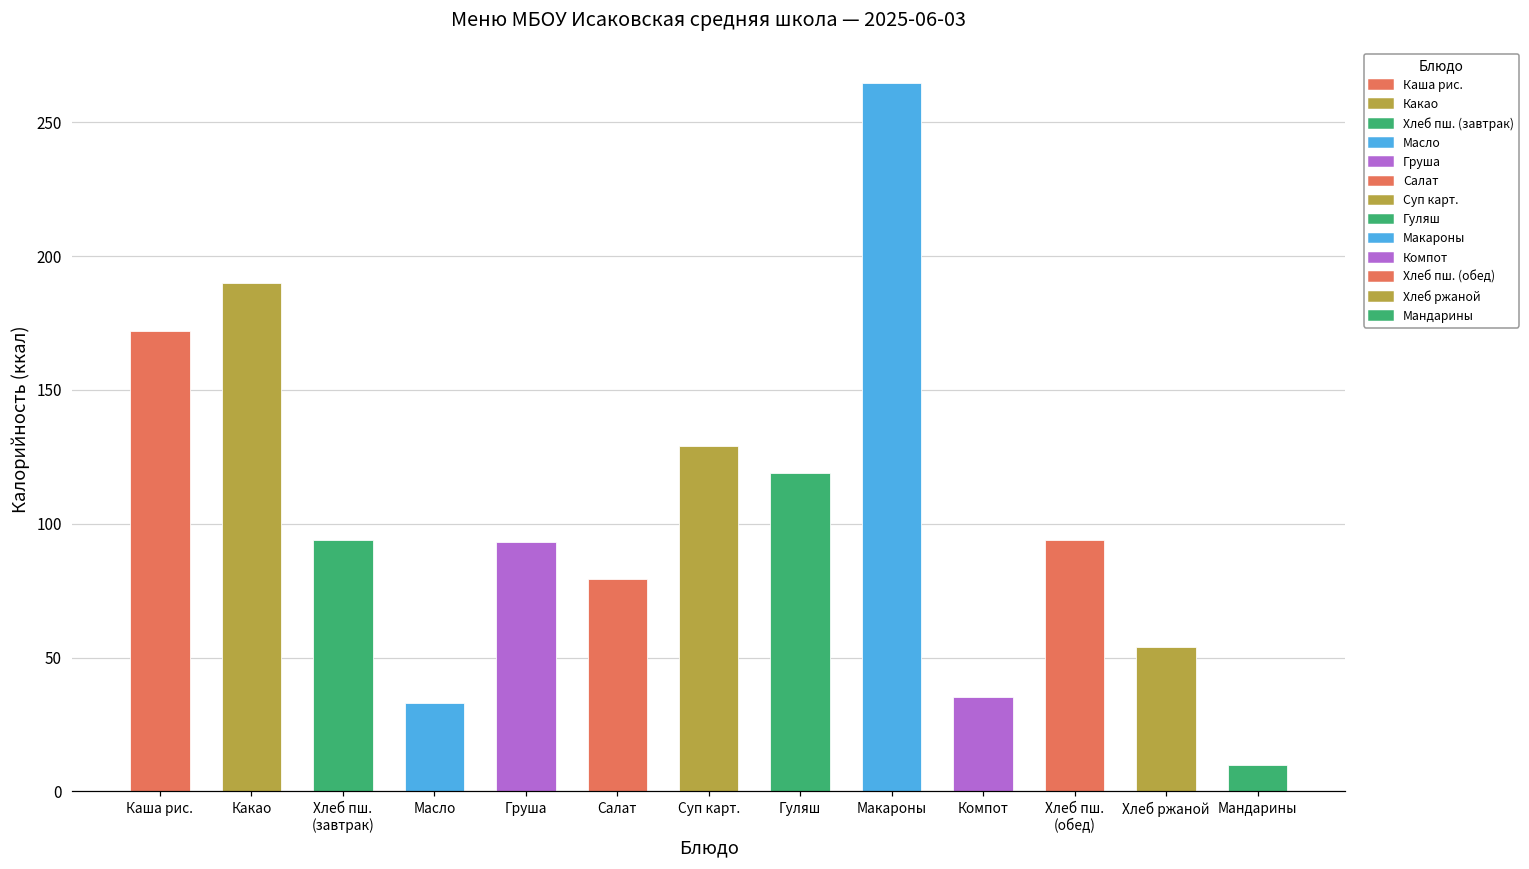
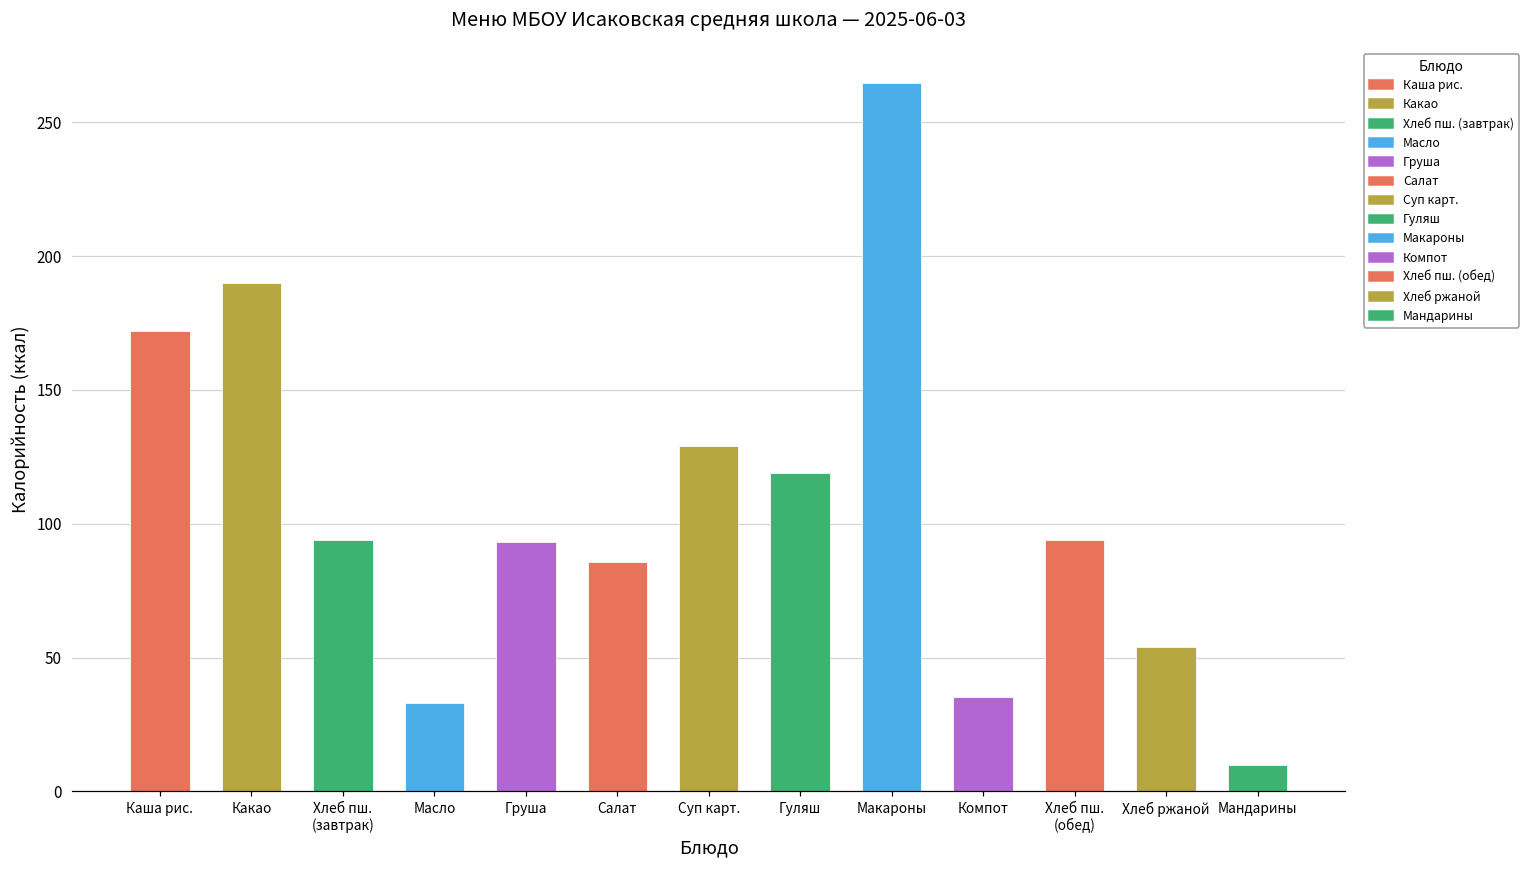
  {
    "Каша рис.": 172,
    "Какао": 190,
    "Хлеб пш. (завтрак)": 94,
    "Масло": 33,
    "Груша": 93,
-   "Салат": 79,
+   "Салат": 86,
    "Суп карт.": 129,
    "Гуляш": 119,
    "Макароны": 265,
    "Компот": 35,
    "Хлеб пш. (обед)": 94,
    "Хлеб ржаной": 54,
    "Мандарины": 10
  }
